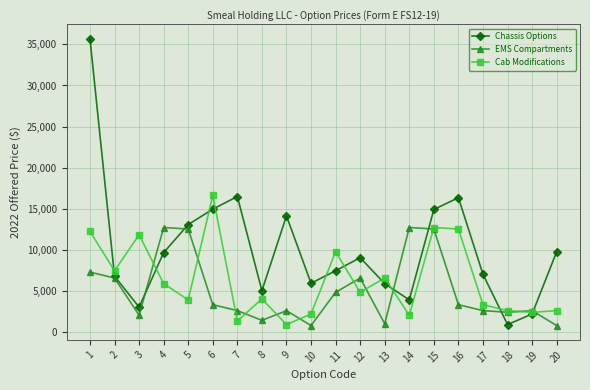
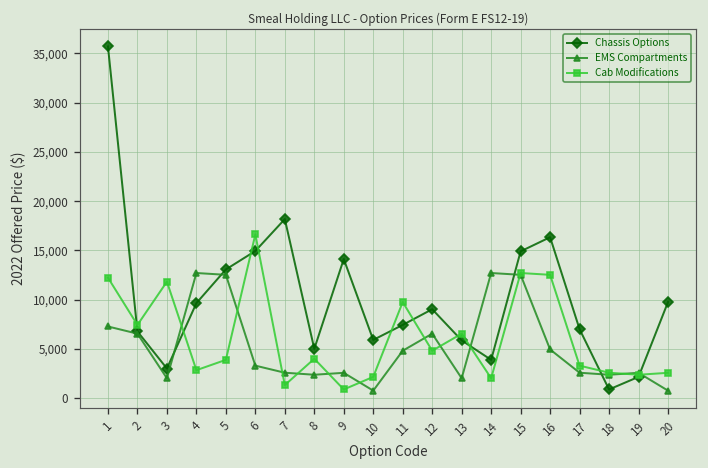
  {
    "Chassis Options": {
      "1": "36,000",
      "3": "3,000",
      "4": "10,000",
      "5": "13,000",
      "6": "15,000",
-     "7": "16,000",
+     "7": "18,000",
      "8": "5,000",
      "9": "14,000",
      "10": "6,000",
      "11": "7,000",
      "12": "9,000",
      "13": "6,000",
      "14": "4,000",
      "15": "15,000",
      "16": "16,000",
      "17": "7,000",
      "18": "1,000",
      "20": "10,000"
    },
    "EMS Compartments": {
      "1": "7,000",
      "3": "2,000",
      "4": "13,000",
      "5": "13,000",
      "6": "3,000",
      "7": "3,000",
-     "8": "1,000",
+     "8": "2,000",
      "9": "3,000",
      "10": "1,000",
      "11": "5,000",
      "12": "7,000",
-     "13": "1,000",
+     "13": "2,000",
      "14": "13,000",
-     "16": "3,000",
+     "16": "5,000",
      "17": "3,000",
      "20": "1,000"
    },
    "Cab Modifications": {
      "1": "12,000",
      "2": "7,000",
      "3": "12,000",
-     "4": "6,000",
+     "4": "3,000",
      "5": "4,000",
      "6": "17,000",
      "7": "1,000",
      "8": "4,000",
      "9": "1,000",
      "10": "2,000",
      "11": "10,000",
      "12": "5,000",
      "13": "7,000",
      "14": "2,000",
      "16": "13,000",
      "17": "3,000",
      "20": "3,000"
    }
  }
